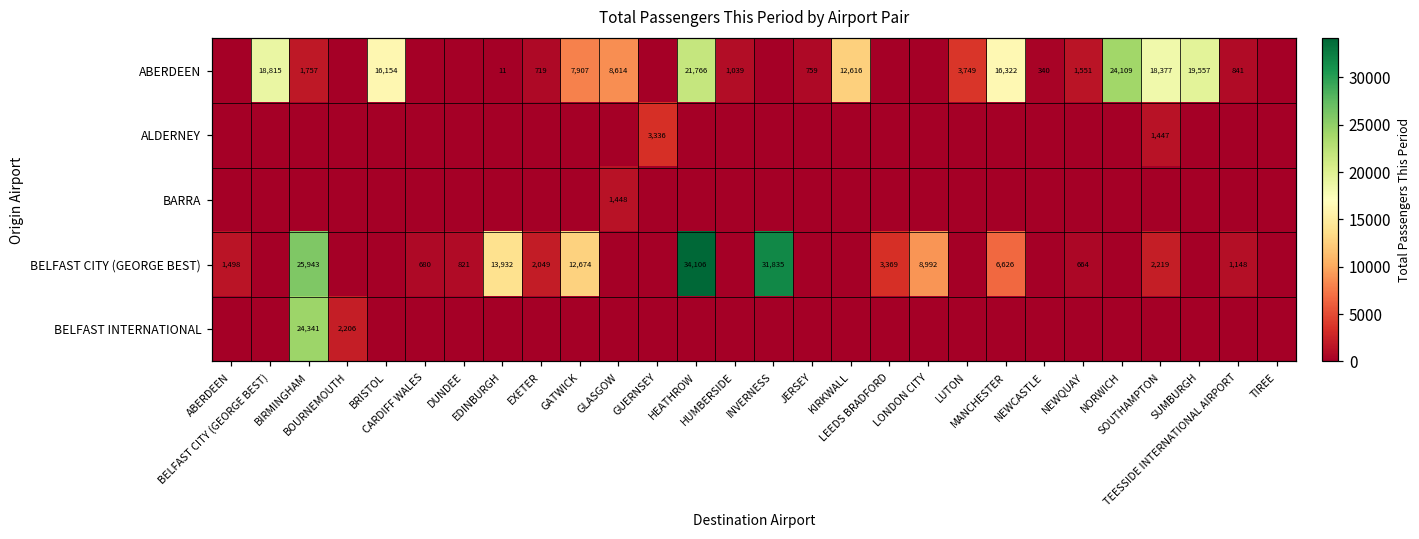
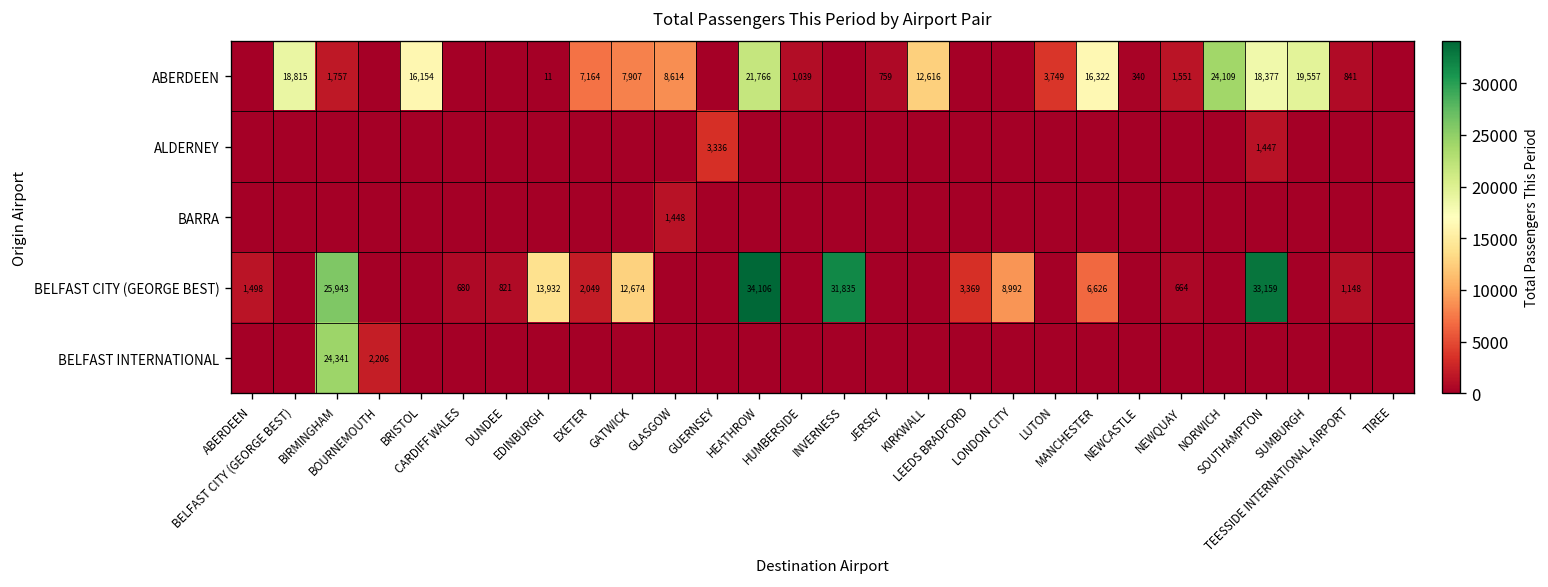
  {
    "ABERDEEN": {
      "BELFAST CITY (GEORGE BEST)": "18,815",
      "BIRMINGHAM": "1,757",
      "BRISTOL": "16,154",
      "EDINBURGH": "11",
-     "EXETER": "719",
+     "EXETER": "7,164",
      "GATWICK": "7,907",
      "GLASGOW": "8,614",
      "HEATHROW": "21,766",
      "HUMBERSIDE": "1,039",
      "JERSEY": "759",
      "KIRKWALL": "12,616",
      "LUTON": "3,749",
      "MANCHESTER": "16,322",
      "NEWCASTLE": "340",
      "NEWQUAY": "1,551",
      "NORWICH": "24,109",
      "SOUTHAMPTON": "18,377",
      "SUMBURGH": "19,557",
      "TEESSIDE INTERNATIONAL AIRPORT": "841"
    },
    "ALDERNEY": {
      "GUERNSEY": "3,336",
      "SOUTHAMPTON": "1,447"
    },
    "BARRA": {
      "GLASGOW": "1,448"
    },
    "BELFAST CITY (GEORGE BEST)": {
      "ABERDEEN": "1,498",
      "BIRMINGHAM": "25,943",
      "CARDIFF WALES": "680",
      "DUNDEE": "821",
      "EDINBURGH": "13,932",
      "EXETER": "2,049",
      "GATWICK": "12,674",
      "HEATHROW": "34,106",
      "INVERNESS": "31,835",
      "LEEDS BRADFORD": "3,369",
      "LONDON CITY": "8,992",
      "MANCHESTER": "6,626",
      "NEWQUAY": "664",
-     "SOUTHAMPTON": "2,219",
+     "SOUTHAMPTON": "33,159",
      "TEESSIDE INTERNATIONAL AIRPORT": "1,148"
    },
    "BELFAST INTERNATIONAL": {
      "BIRMINGHAM": "24,341",
      "BOURNEMOUTH": "2,206"
    }
  }
